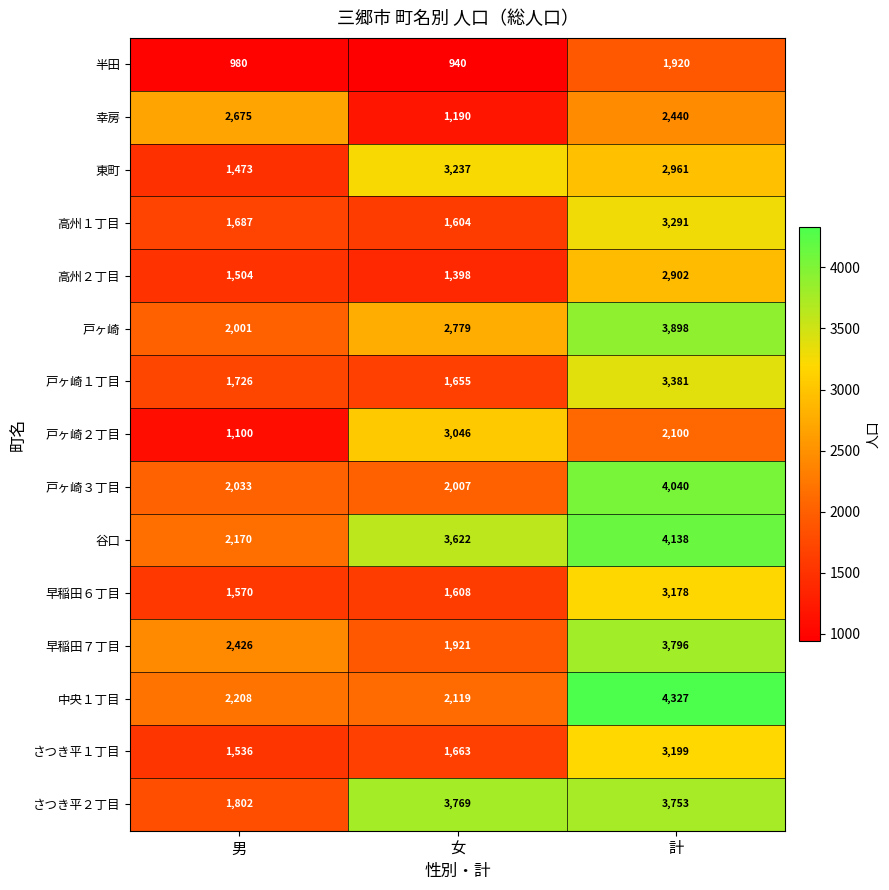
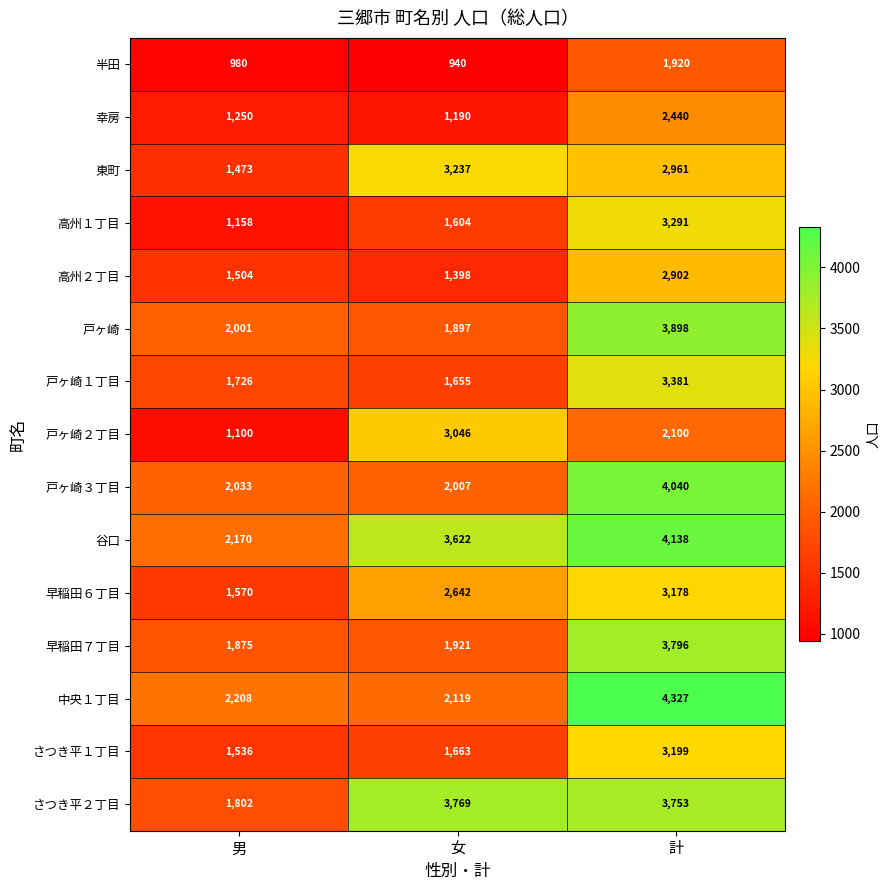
  {
    "半田": {
      "男": "980",
      "女": "940",
      "計": "1,920"
    },
    "幸房": {
-     "男": "2,675",
+     "男": "1,250",
      "女": "1,190",
      "計": "2,440"
    },
    "東町": {
      "男": "1,473",
      "女": "3,237",
      "計": "2,961"
    },
    "高州１丁目": {
-     "男": "1,687",
+     "男": "1,158",
      "女": "1,604",
      "計": "3,291"
    },
    "高州２丁目": {
      "男": "1,504",
      "女": "1,398",
      "計": "2,902"
    },
    "戸ヶ崎": {
      "男": "2,001",
-     "女": "2,779",
+     "女": "1,897",
      "計": "3,898"
    },
    "戸ヶ崎１丁目": {
      "男": "1,726",
      "女": "1,655",
      "計": "3,381"
    },
    "戸ヶ崎２丁目": {
      "男": "1,100",
      "女": "3,046",
      "計": "2,100"
    },
    "戸ヶ崎３丁目": {
      "男": "2,033",
      "女": "2,007",
      "計": "4,040"
    },
    "谷口": {
      "男": "2,170",
      "女": "3,622",
      "計": "4,138"
    },
    "早稲田６丁目": {
      "男": "1,570",
-     "女": "1,608",
+     "女": "2,642",
      "計": "3,178"
    },
    "早稲田７丁目": {
-     "男": "2,426",
+     "男": "1,875",
      "女": "1,921",
      "計": "3,796"
    },
    "中央１丁目": {
      "男": "2,208",
      "女": "2,119",
      "計": "4,327"
    },
    "さつき平１丁目": {
      "男": "1,536",
      "女": "1,663",
      "計": "3,199"
    },
    "さつき平２丁目": {
      "男": "1,802",
      "女": "3,769",
      "計": "3,753"
    }
  }
